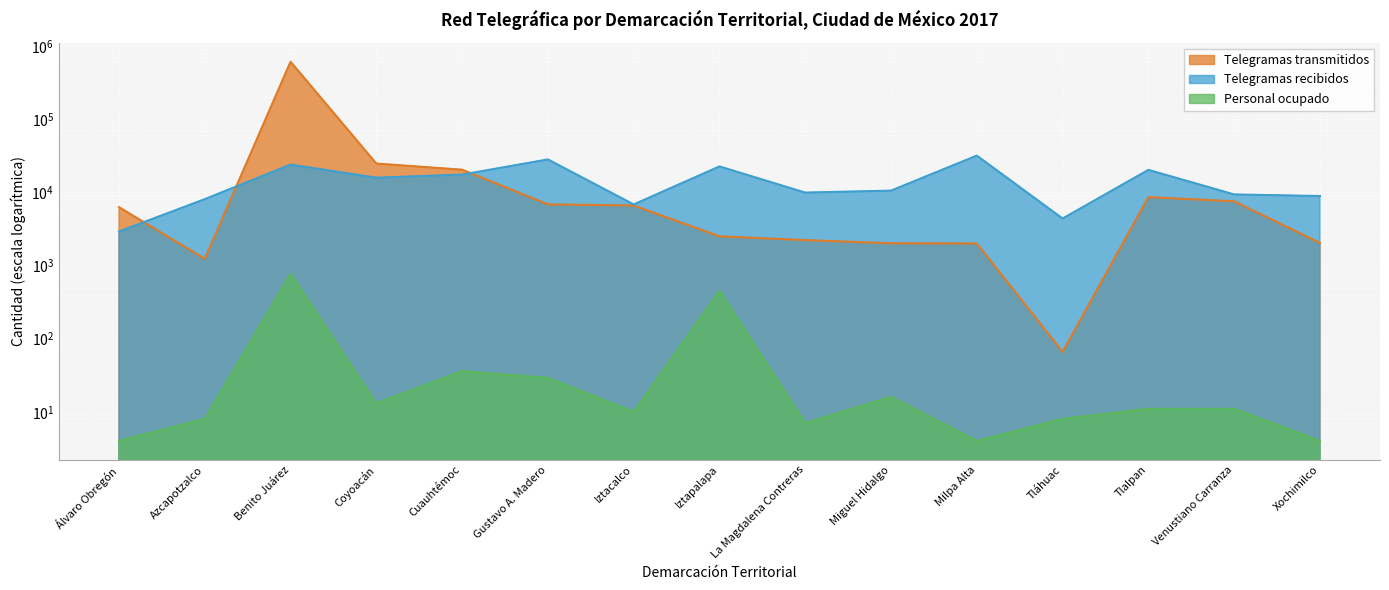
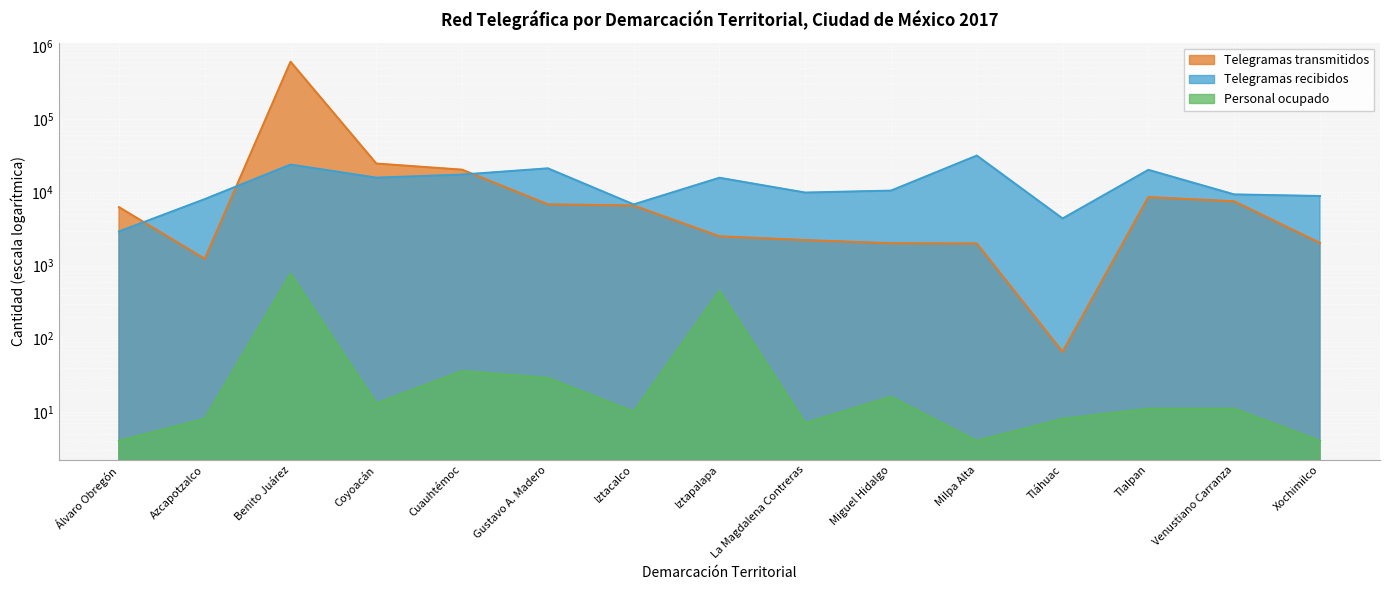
  {
    "Telegramas transmitidos": {
      "Álvaro Obregón": 6000,
      "Azcapotzalco": 1200,
      "Benito Juárez": 600000,
      "Coyoacán": 25000,
      "Cuauhtémoc": 20000,
      "Gustavo A. Madero": 7000,
      "Iztapalapa": 2500,
      "La Magdalena Contreras": 2200,
      "Miguel Hidalgo": 2000,
      "Milpa Alta": 2000,
      "Tláhuac": 70,
      "Tlalpan": 9000,
      "Venustiano Carranza": 8000,
      "Xochimilco": 2000
    },
    "Telegramas recibidos": {
      "Álvaro Obregón": 2900,
      "Azcapotzalco": 8000,
      "Benito Juárez": 24000,
      "Coyoacán": 16000,
      "Cuauhtémoc": 17000,
-     "Gustavo A. Madero": 28000,
-     "Iztapalapa": 23000,
+     "Gustavo A. Madero": 21000,
+     "Iztapalapa": 16000,
      "La Magdalena Contreras": 10000,
      "Miguel Hidalgo": 11000,
      "Milpa Alta": 30000,
      "Tláhuac": 4000,
      "Tlalpan": 20000,
      "Venustiano Carranza": 9000,
      "Xochimilco": 9000
    },
    "Personal ocupado": {
      "Álvaro Obregón": 4,
      "Azcapotzalco": 8,
      "Benito Juárez": 800,
      "Coyoacán": 13,
      "Cuauhtémoc": 40,
      "Gustavo A. Madero": 29,
      "Iztacalco": 10,
      "Iztapalapa": 400,
      "La Magdalena Contreras": 7,
      "Miguel Hidalgo": 16,
      "Milpa Alta": 4,
      "Tláhuac": 8,
      "Tlalpan": 11,
      "Venustiano Carranza": 11,
      "Xochimilco": 4
    }
  }
